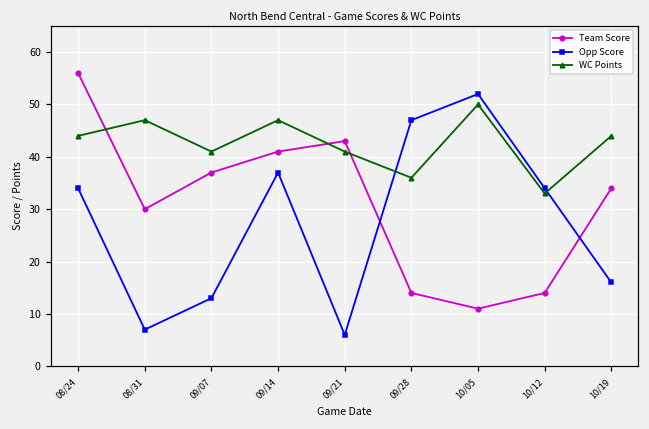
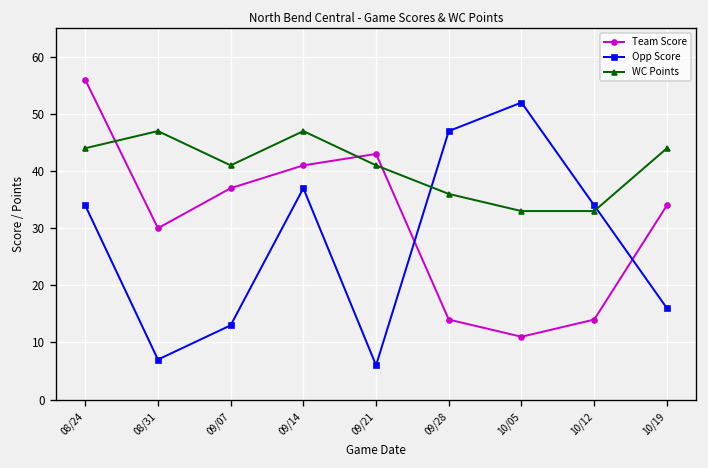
  {
    "Team Score": {
      "08/24": 56,
      "08/31": 30,
      "09/07": 37,
      "09/14": 41,
      "09/21": 43,
      "09/28": 14,
      "10/05": 11,
      "10/12": 14,
      "10/19": 34
    },
    "Opp Score": {
      "08/24": 34,
      "08/31": 7,
      "09/07": 13,
      "09/14": 37,
      "09/21": 6,
      "09/28": 47,
      "10/05": 52,
      "10/12": 34,
      "10/19": 16
    },
    "WC Points": {
      "08/24": 44,
      "08/31": 47,
      "09/07": 41,
      "09/14": 47,
      "09/21": 41,
      "09/28": 36,
-     "10/05": 50,
+     "10/05": 33,
      "10/12": 33,
      "10/19": 44
    }
  }
